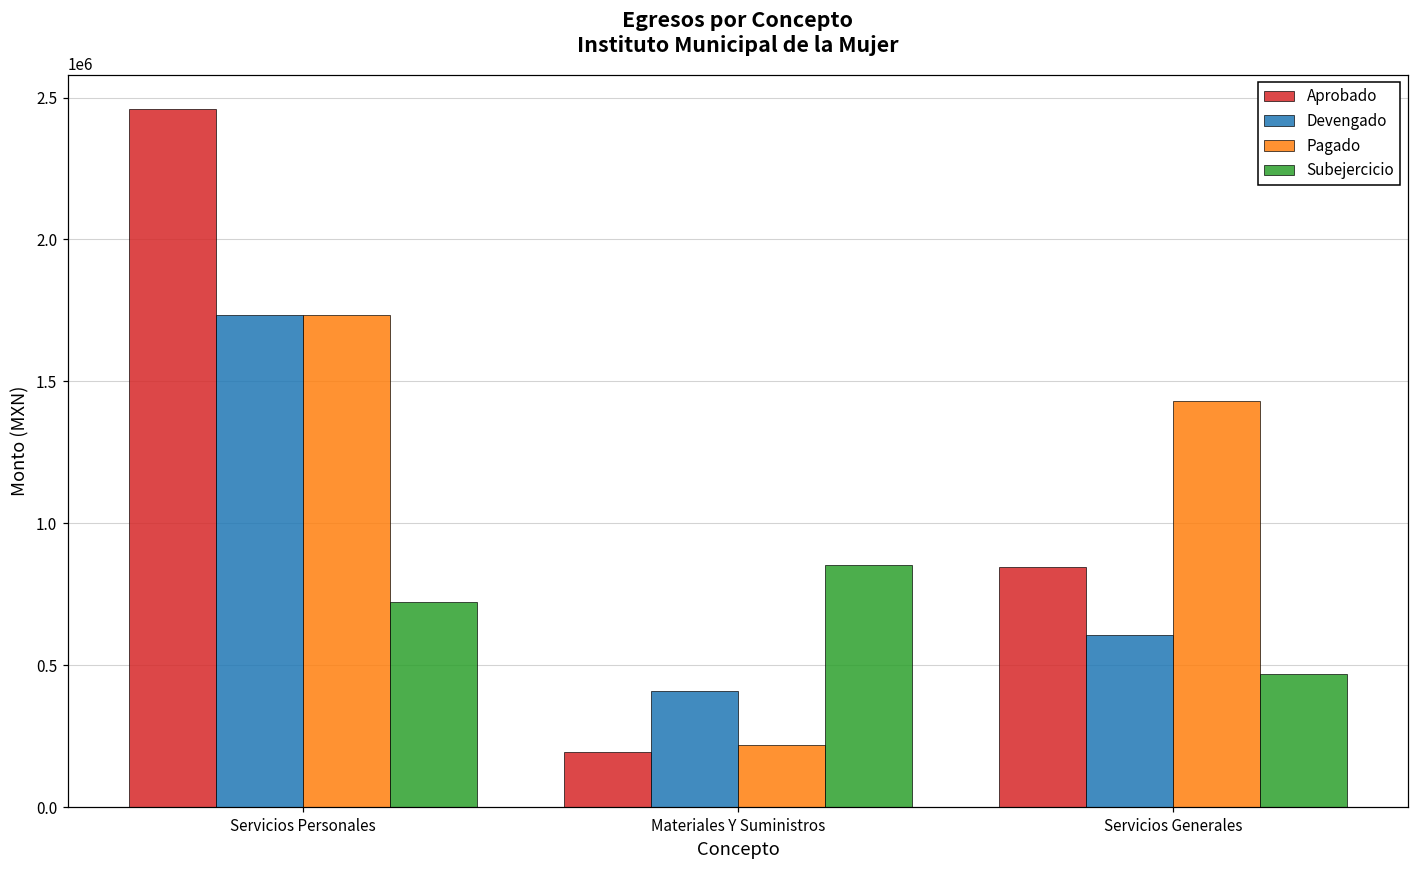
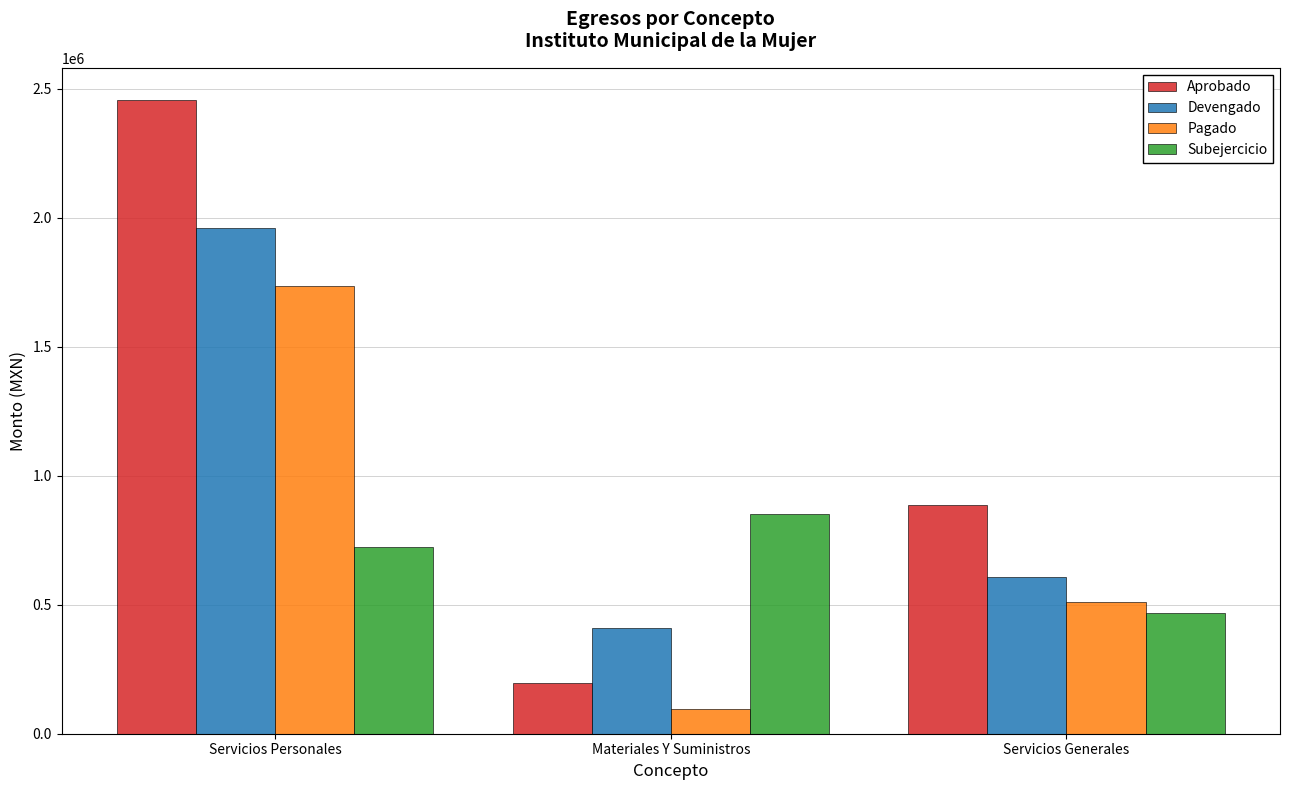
  {
    "Aprobado": {
      "Servicios Personales": 2460000,
      "Materiales Y Suministros": 190000,
-     "Servicios Generales": 840000
+     "Servicios Generales": 890000
    },
    "Devengado": {
-     "Servicios Personales": 1730000,
+     "Servicios Personales": 1960000,
      "Materiales Y Suministros": 410000,
      "Servicios Generales": 610000
    },
    "Pagado": {
      "Servicios Personales": 1730000,
-     "Materiales Y Suministros": 220000,
-     "Servicios Generales": 1430000
+     "Materiales Y Suministros": 100000,
+     "Servicios Generales": 510000
    },
    "Subejercicio": {
      "Servicios Personales": 720000,
      "Materiales Y Suministros": 850000,
      "Servicios Generales": 470000
    }
  }
